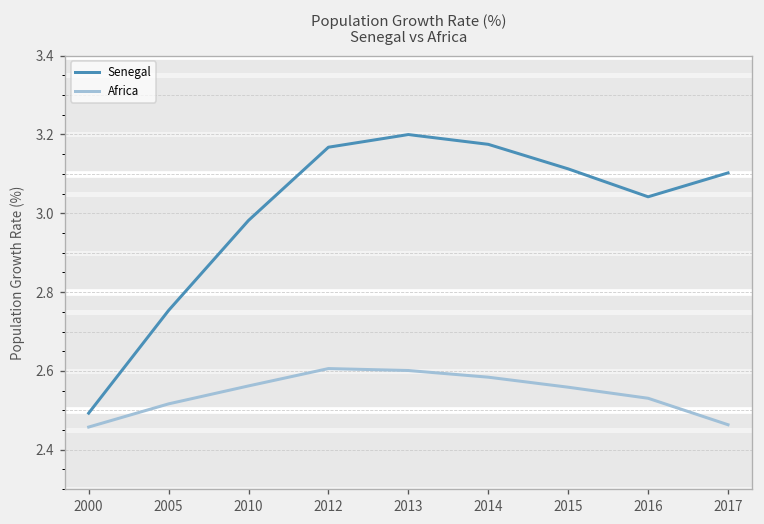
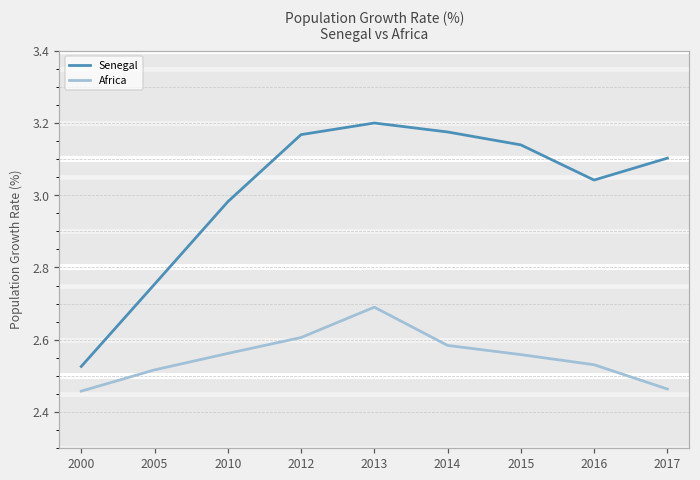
  {
    "Senegal": {
-     "2000": 2.49,
+     "2000": 2.53,
      "2005": 2.75,
      "2010": 2.98,
      "2012": 3.17,
      "2013": 3.20,
      "2014": 3.17,
-     "2015": 3.11,
+     "2015": 3.14,
      "2016": 3.04,
      "2017": 3.10
    },
    "Africa": {
      "2000": 2.46,
      "2005": 2.52,
      "2010": 2.56,
      "2012": 2.61,
-     "2013": 2.60,
+     "2013": 2.69,
      "2014": 2.58,
      "2015": 2.56,
      "2016": 2.53,
      "2017": 2.46
    }
  }
